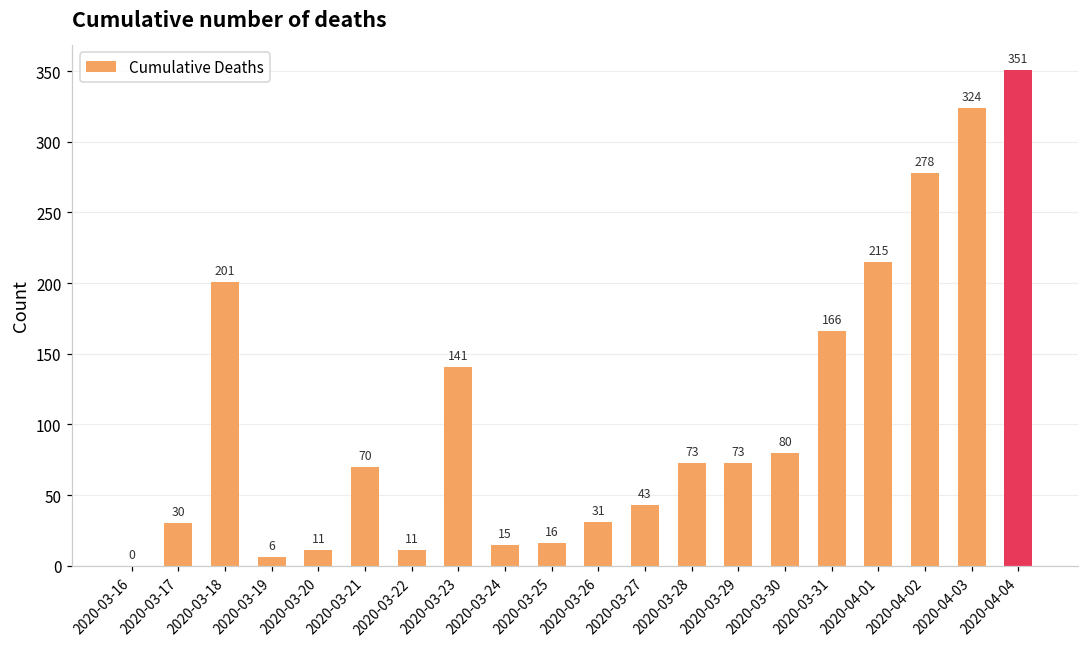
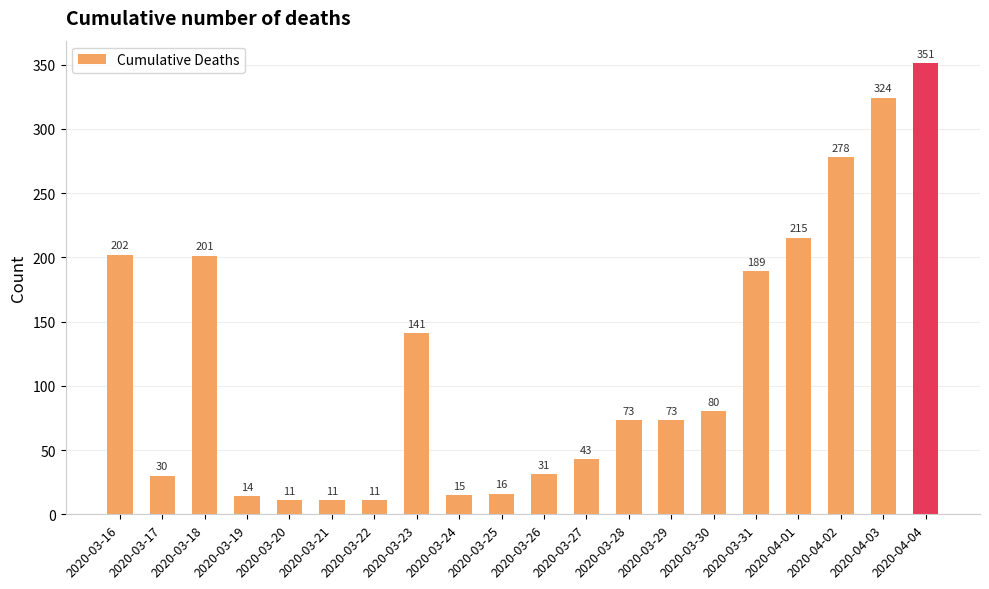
  {
-   "2020-03-16": 0,
+   "2020-03-16": 202,
    "2020-03-17": 30,
    "2020-03-18": 201,
-   "2020-03-19": 6,
+   "2020-03-19": 14,
    "2020-03-20": 11,
-   "2020-03-21": 70,
+   "2020-03-21": 11,
    "2020-03-22": 11,
    "2020-03-23": 141,
    "2020-03-24": 15,
    "2020-03-25": 16,
    "2020-03-26": 31,
    "2020-03-27": 43,
    "2020-03-28": 73,
    "2020-03-29": 73,
    "2020-03-30": 80,
-   "2020-03-31": 166,
+   "2020-03-31": 189,
    "2020-04-01": 215,
    "2020-04-02": 278,
    "2020-04-03": 324,
    "2020-04-04": 351
  }
